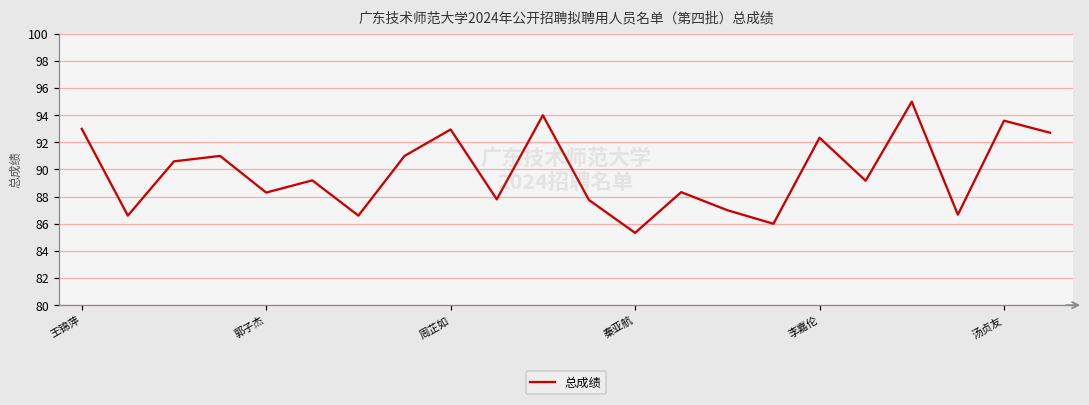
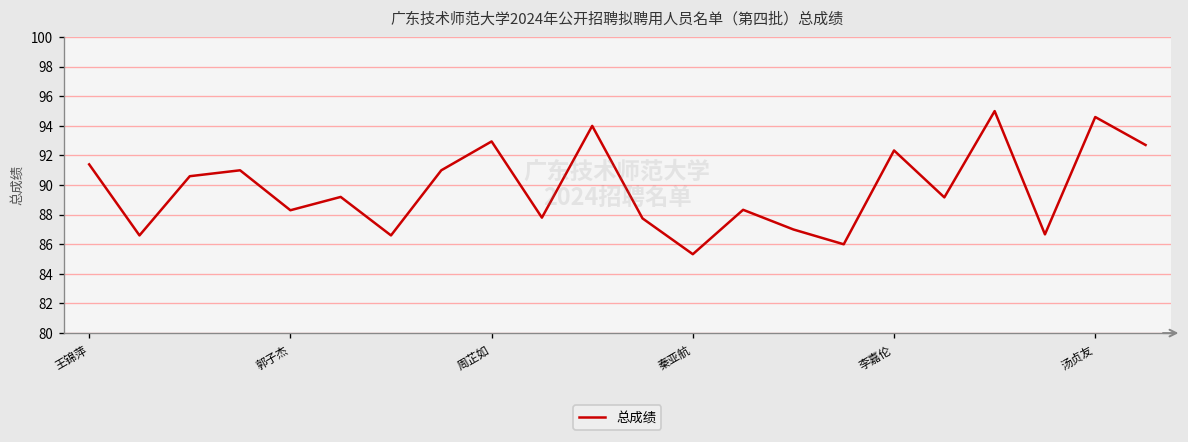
  {
-   "王锦萍": 93.0,
+   "王锦萍": 91.4,
    "郭子杰": 88.3,
    "周芷如": 93.0,
    "秦亚航": 85.3,
    "李嘉伦": 92.3,
-   "汤贞友": 93.6
+   "汤贞友": 94.6
  }
